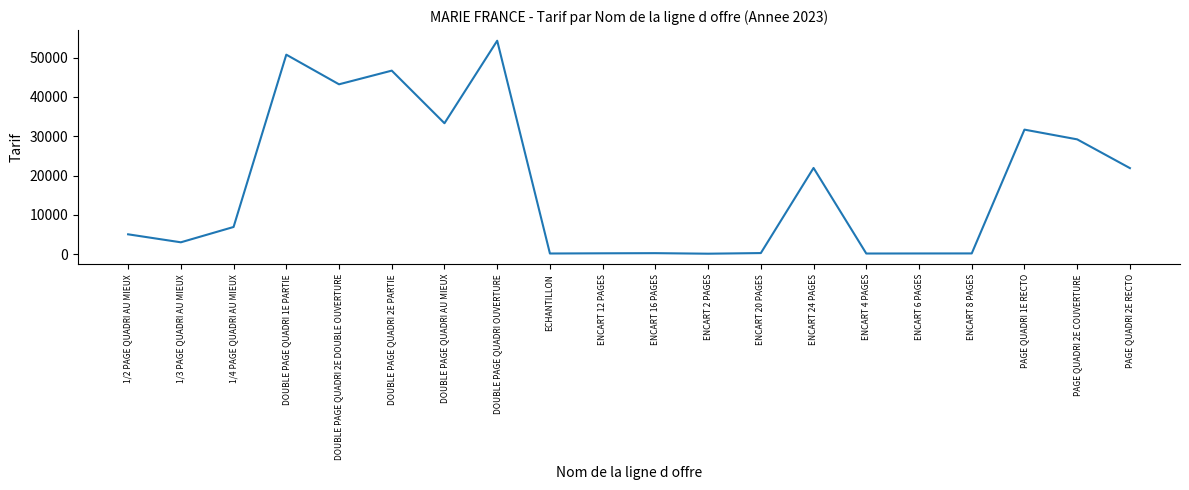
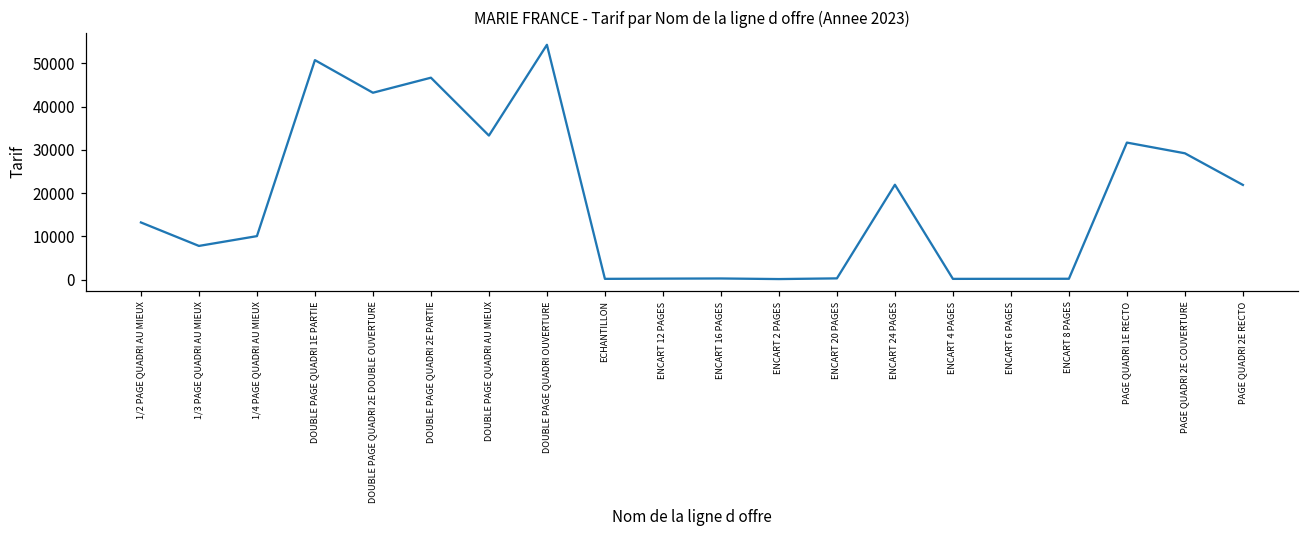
  {
-   "1/2 PAGE QUADRI AU MIEUX": 5000,
-   "1/3 PAGE QUADRI AU MIEUX": 3000,
-   "1/4 PAGE QUADRI AU MIEUX": 7000,
+   "1/2 PAGE QUADRI AU MIEUX": 13000,
+   "1/3 PAGE QUADRI AU MIEUX": 8000,
+   "1/4 PAGE QUADRI AU MIEUX": 10000,
    "DOUBLE PAGE QUADRI 1E PARTIE": 51000,
    "DOUBLE PAGE QUADRI 2E DOUBLE OUVERTURE": 43000,
    "DOUBLE PAGE QUADRI 2E PARTIE": 47000,
    "DOUBLE PAGE QUADRI AU MIEUX": 33000,
    "DOUBLE PAGE QUADRI OUVERTURE": 54000,
    "ECHANTILLON": 0,
    "ENCART 12 PAGES": 0,
    "ENCART 16 PAGES": 0,
    "ENCART 2 PAGES": 0,
    "ENCART 20 PAGES": 0,
    "ENCART 24 PAGES": 22000,
    "ENCART 4 PAGES": 0,
    "ENCART 6 PAGES": 0,
    "ENCART 8 PAGES": 0,
    "PAGE QUADRI 1E RECTO": 32000,
    "PAGE QUADRI 2E COUVERTURE": 29000,
    "PAGE QUADRI 2E RECTO": 22000
  }
